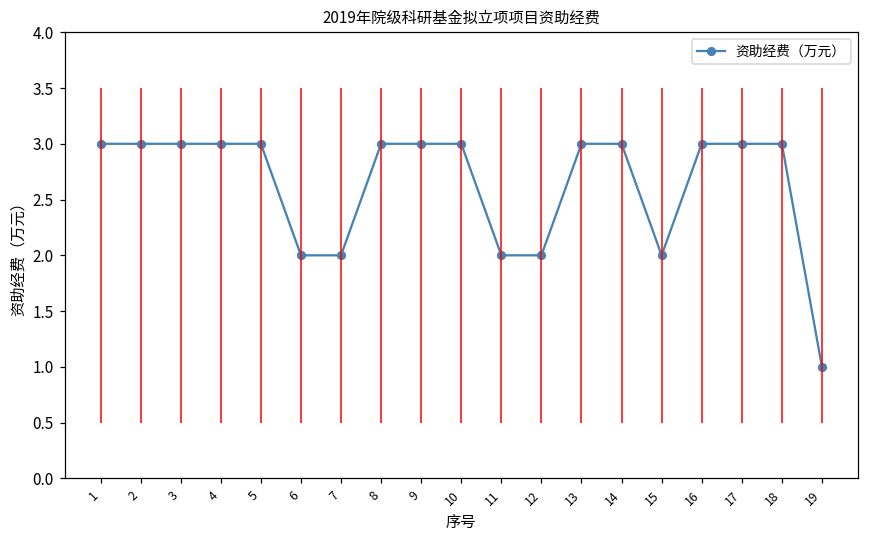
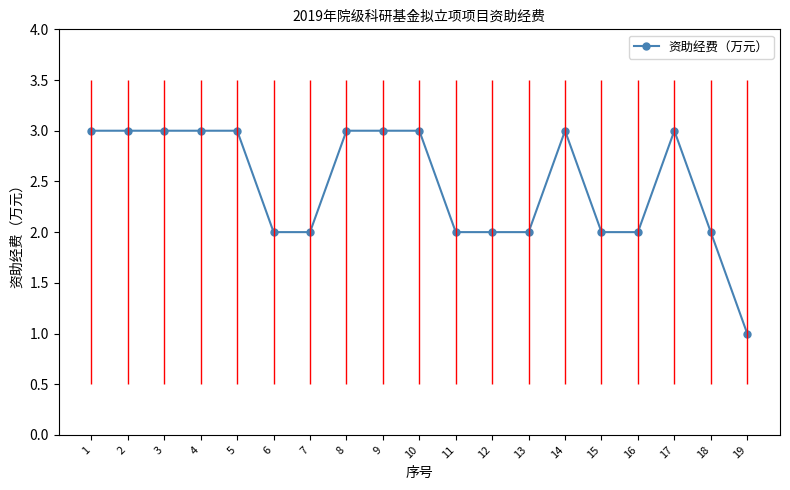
  {
    "1": 3,
    "2": 3,
    "3": 3,
    "4": 3,
    "5": 3,
    "6": 2,
    "7": 2,
    "8": 3,
    "9": 3,
    "10": 3,
    "11": 2,
    "12": 2,
-   "13": 3,
+   "13": 2,
    "14": 3,
    "15": 2,
-   "16": 3,
+   "16": 2,
    "17": 3,
-   "18": 3,
+   "18": 2,
    "19": 1
  }
